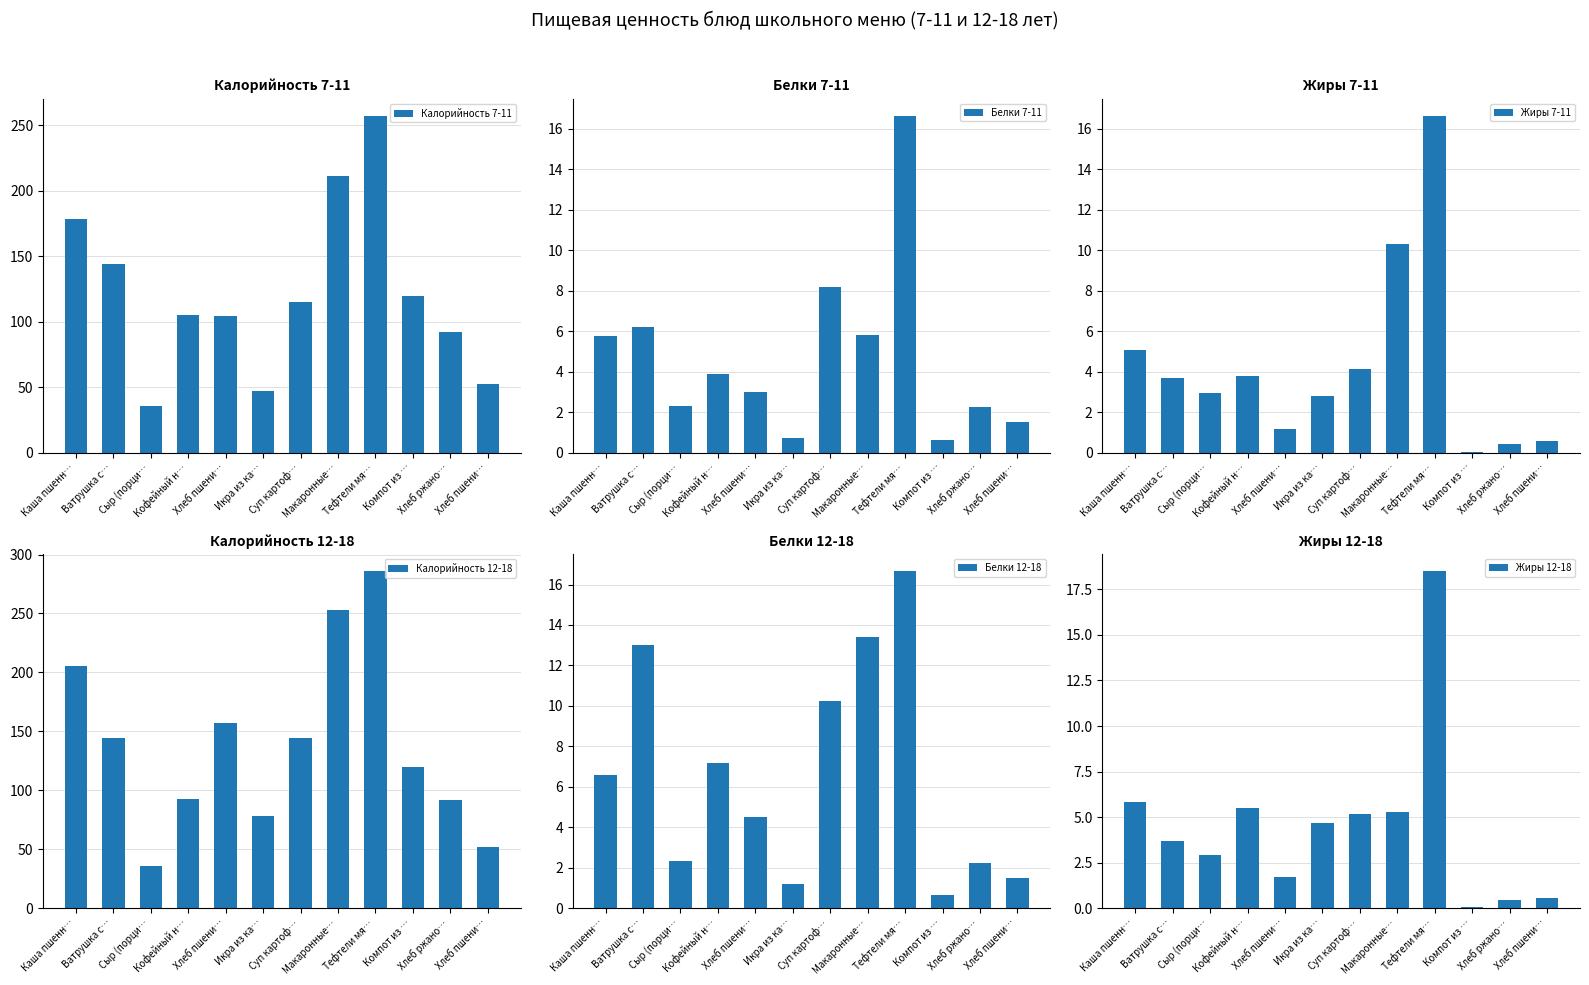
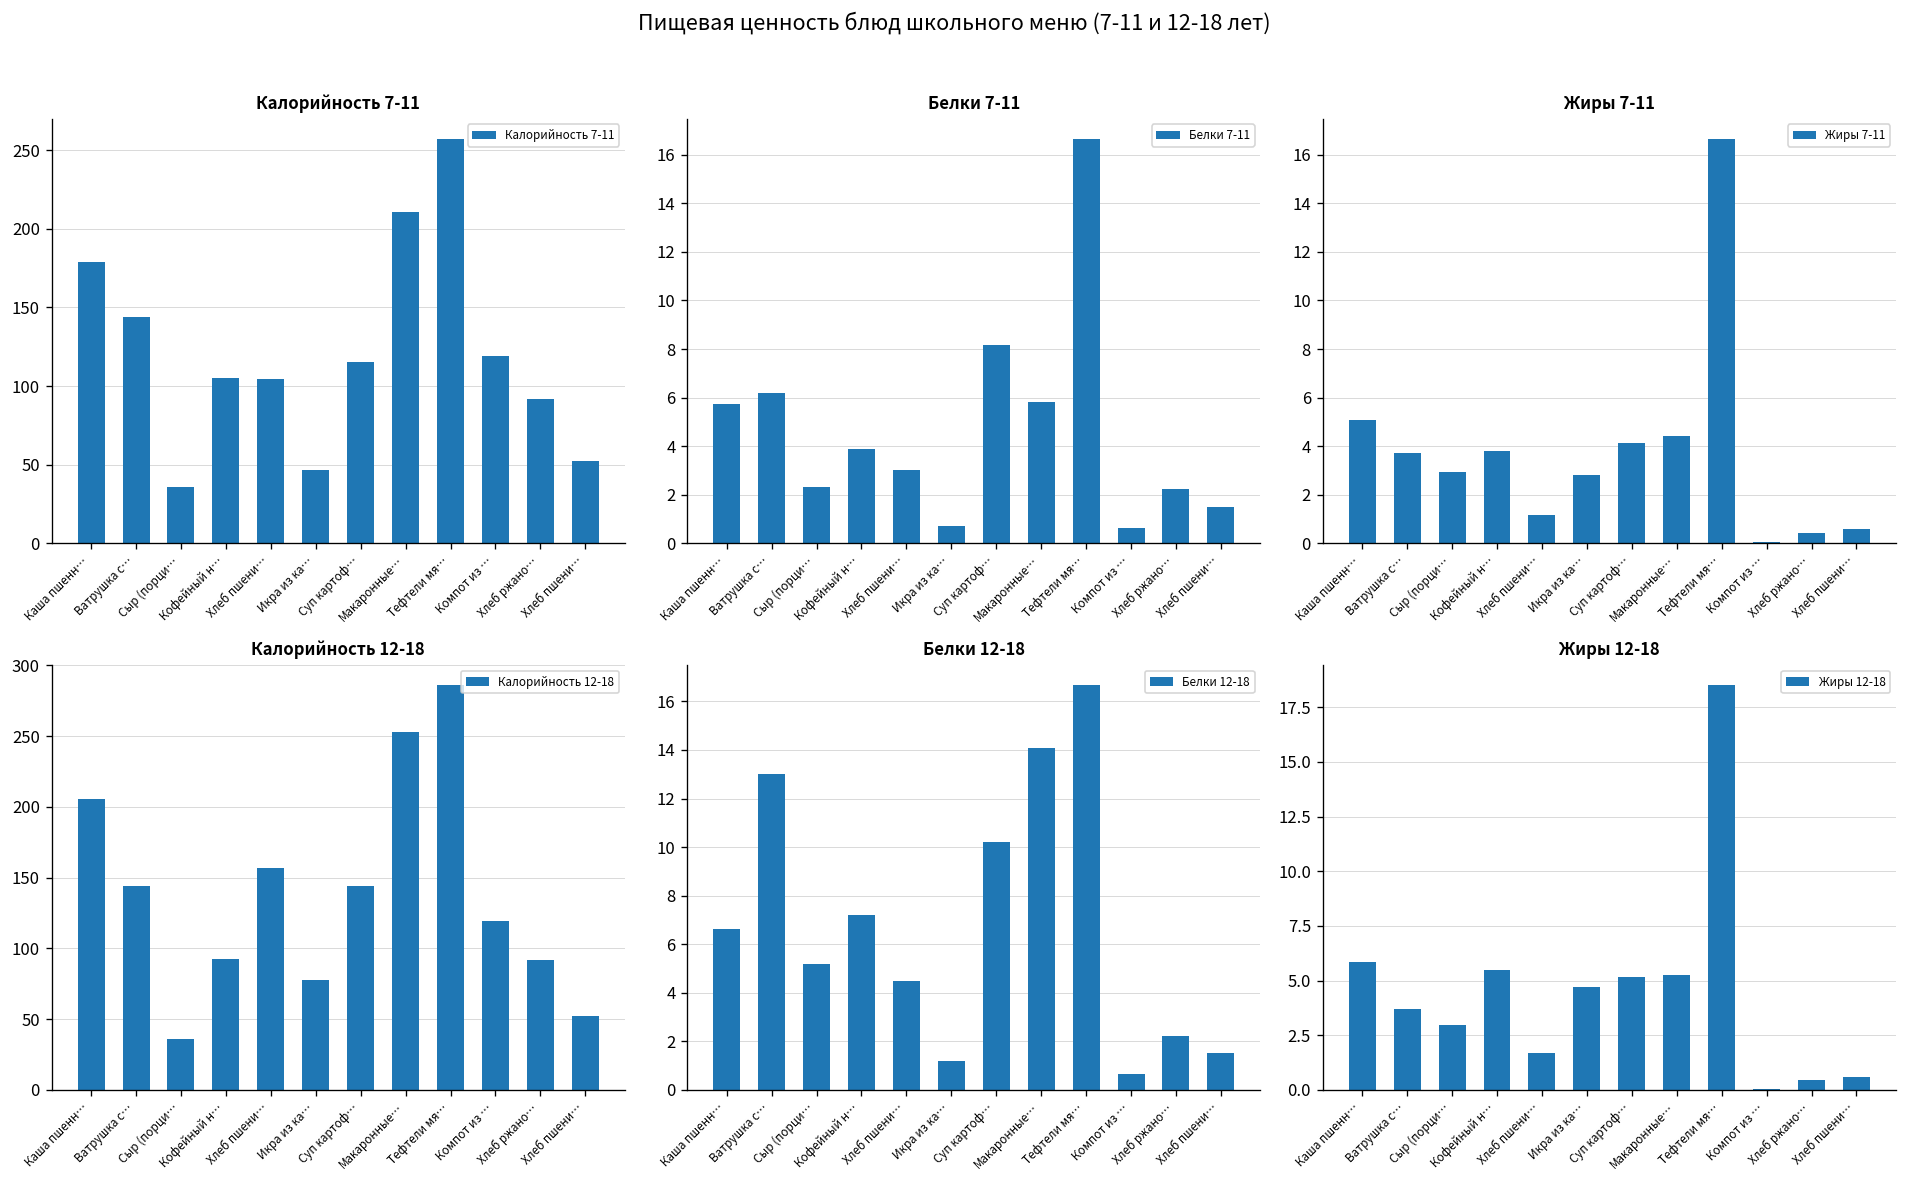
  {
    "Калорийность 7-11": {
      "Каша пшенн…": 179,
      "Ватрушка с…": 144,
      "Сыр (порци…": 36,
      "Кофейный н…": 105,
      "Икра из ка…": 47,
      "Суп картоф…": 115,
      "Макаронные…": 211,
      "Тефтели мя…": 257,
      "Компот из …": 119,
      "Хлеб ржано…": 92
    },
    "Белки 7-11": {
      "Каша пшенн…": 5.8,
      "Ватрушка с…": 6.2,
      "Сыр (порци…": 2.3,
      "Кофейный н…": 3.9,
      "Икра из ка…": 0.7,
      "Суп картоф…": 8.2,
      "Макаронные…": 5.8,
      "Тефтели мя…": 16.7,
      "Компот из …": 0.6,
      "Хлеб ржано…": 2.2
    },
    "Жиры 7-11": {
      "Каша пшенн…": 5.1,
      "Ватрушка с…": 3.7,
      "Сыр (порци…": 3.0,
      "Кофейный н…": 3.8,
      "Икра из ка…": 2.8,
      "Суп картоф…": 4.1,
-     "Макаронные…": 10.3,
+     "Макаронные…": 4.4,
      "Тефтели мя…": 16.7,
      "Хлеб ржано…": 0.4
    },
    "Калорийность 12-18": {
      "Каша пшенн…": 206,
      "Ватрушка с…": 144,
      "Сыр (порци…": 36,
      "Кофейный н…": 93,
      "Икра из ка…": 78,
      "Суп картоф…": 144,
      "Макаронные…": 253,
      "Тефтели мя…": 286,
      "Компот из …": 119,
      "Хлеб ржано…": 92
    },
    "Белки 12-18": {
      "Каша пшенн…": 6.6,
      "Ватрушка с…": 13.0,
-     "Сыр (порци…": 2.3,
+     "Сыр (порци…": 5.2,
      "Кофейный н…": 7.2,
      "Икра из ка…": 1.2,
      "Суп картоф…": 10.2,
-     "Макаронные…": 13.4,
+     "Макаронные…": 14.1,
      "Тефтели мя…": 16.7,
      "Компот из …": 0.6,
      "Хлеб ржано…": 2.2
    },
    "Жиры 12-18": {
      "Каша пшенн…": 5.8,
      "Ватрушка с…": 3.7,
      "Сыр (порци…": 3.0,
      "Кофейный н…": 5.5,
      "Икра из ка…": 4.7,
      "Суп картоф…": 5.2,
      "Макаронные…": 5.3,
      "Тефтели мя…": 18.5,
      "Хлеб ржано…": 0.4
    }
  }
